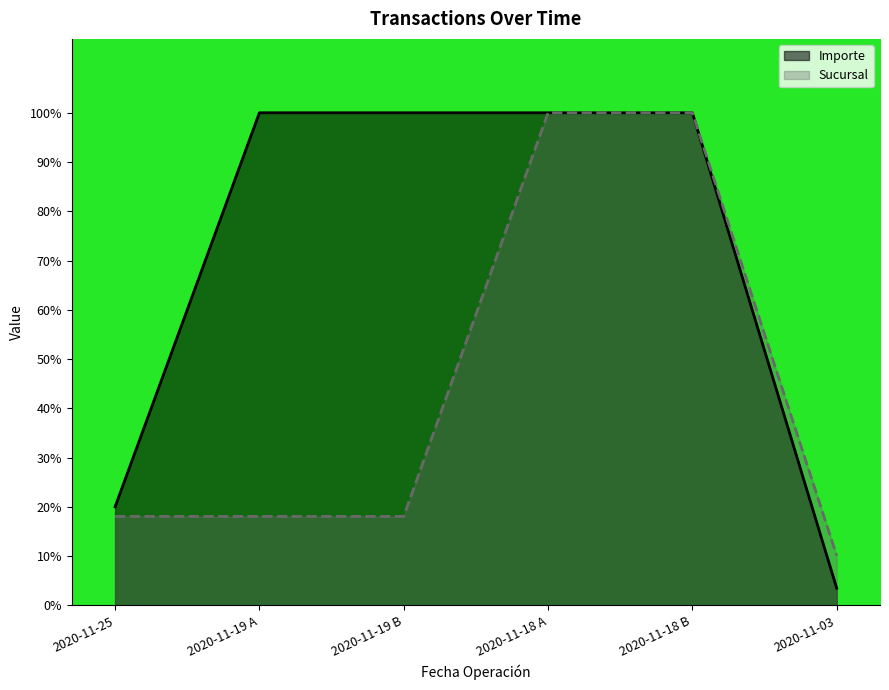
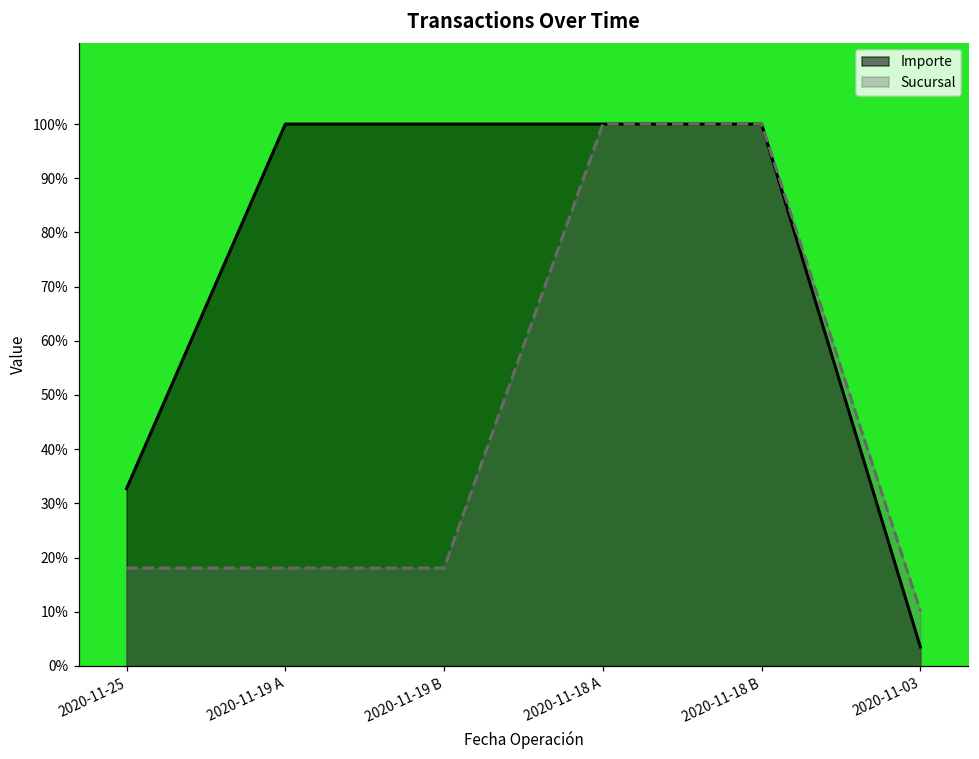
  {
    "Importe": {
-     "2020-11-25": "20%",
+     "2020-11-25": "33%",
      "2020-11-19 A": "100%",
      "2020-11-19 B": "100%",
      "2020-11-03": "3%"
    },
    "Sucursal": {
      "2020-11-25": "18%",
      "2020-11-19 A": "18%",
      "2020-11-19 B": "18%",
      "2020-11-03": "10%"
    }
  }
